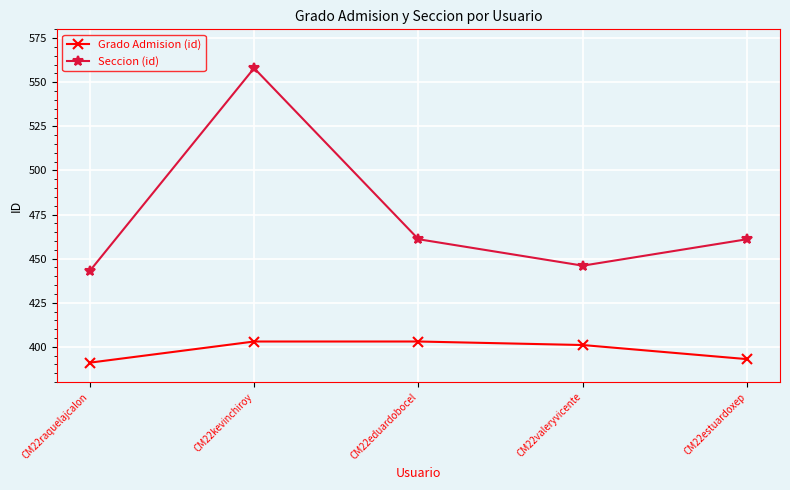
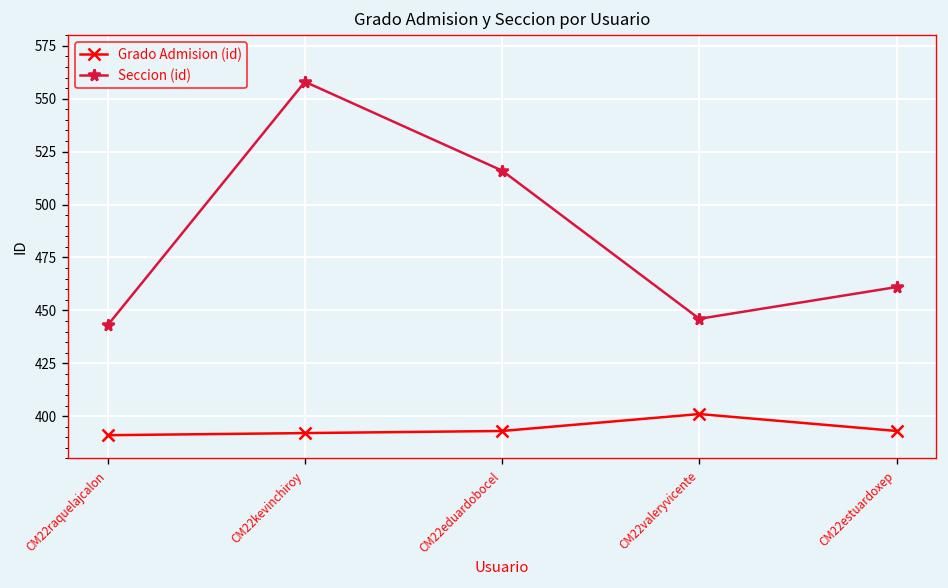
  {
    "Grado Admision (id)": {
      "CM22raquelajcalon": 391,
-     "CM22kevinchiroy": 403,
-     "CM22eduardobocel": 403,
+     "CM22kevinchiroy": 392,
+     "CM22eduardobocel": 393,
      "CM22valeryvicente": 401,
      "CM22estuardoxep": 393
    },
    "Seccion (id)": {
      "CM22raquelajcalon": 443,
      "CM22kevinchiroy": 558,
-     "CM22eduardobocel": 461,
+     "CM22eduardobocel": 516,
      "CM22valeryvicente": 446,
      "CM22estuardoxep": 461
    }
  }
